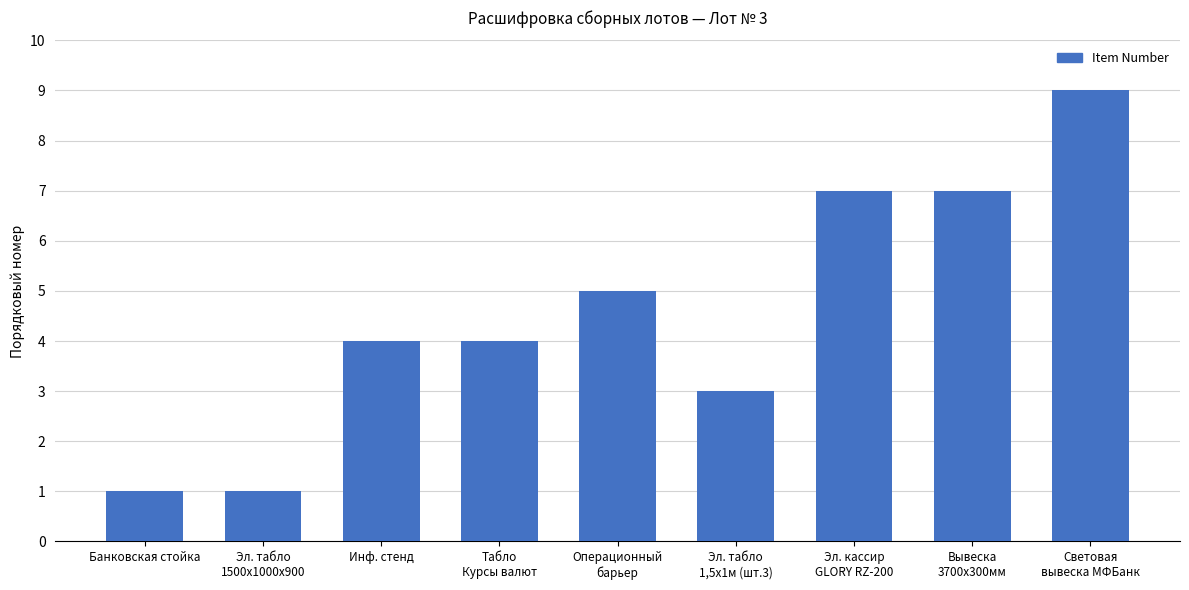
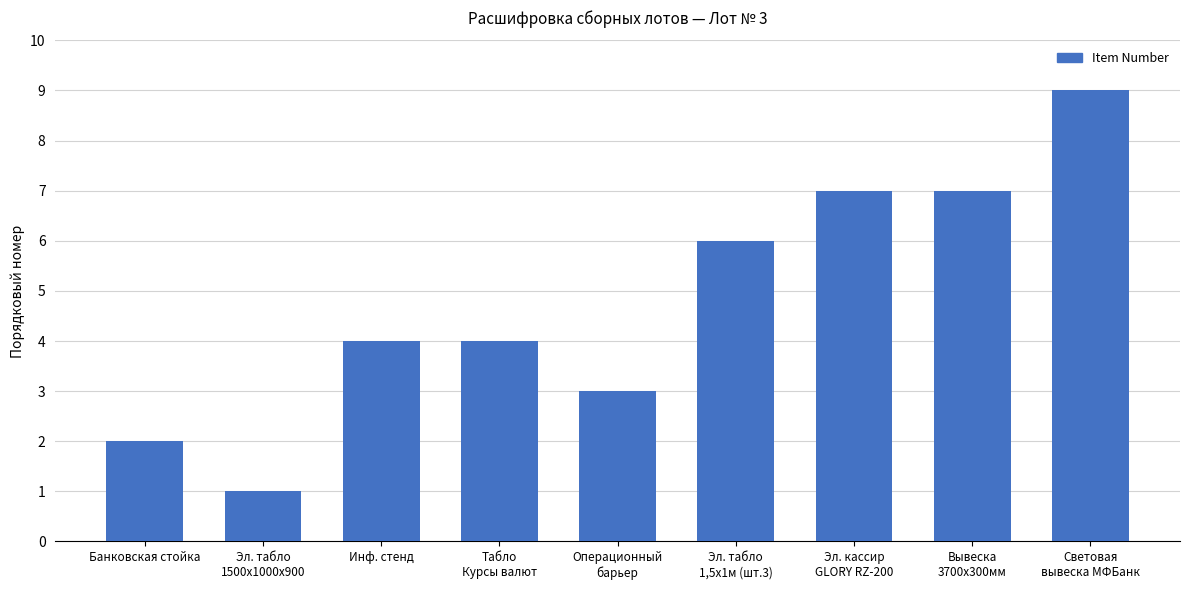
  {
-   "Банковская стойка": 1,
+   "Банковская стойка": 2,
    "Эл. табло 1500х1000х900": 1,
    "Инф. стенд": 4,
    "Табло Курсы валют": 4,
-   "Операционный барьер": 5,
-   "Эл. табло 1,5х1м (шт.3)": 3,
+   "Операционный барьер": 3,
+   "Эл. табло 1,5х1м (шт.3)": 6,
    "Эл. кассир GLORY RZ-200": 7,
    "Вывеска 3700х300мм": 7,
    "Световая вывеска МФБанк": 9
  }
